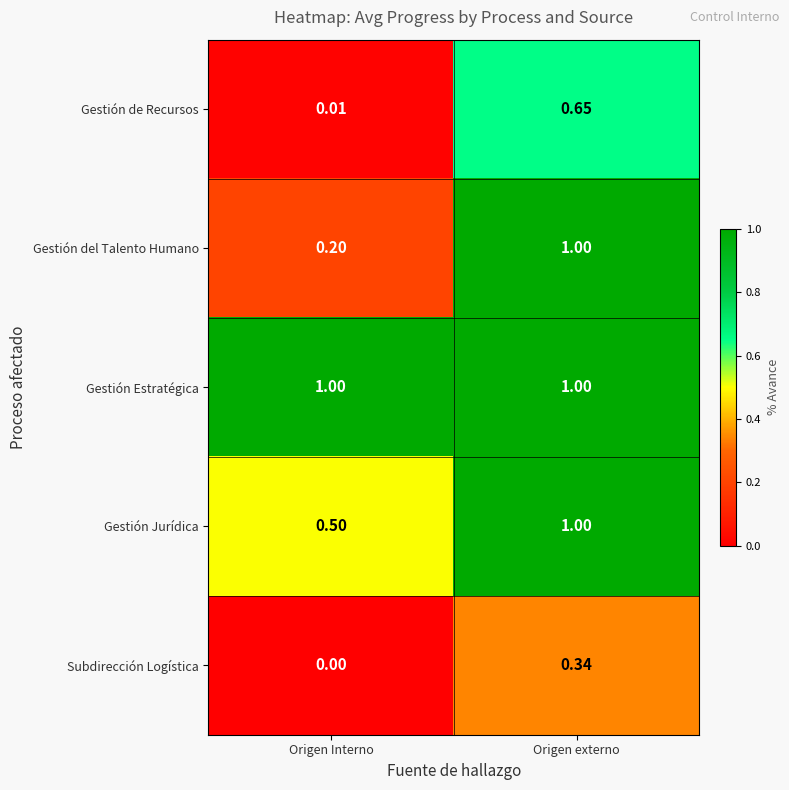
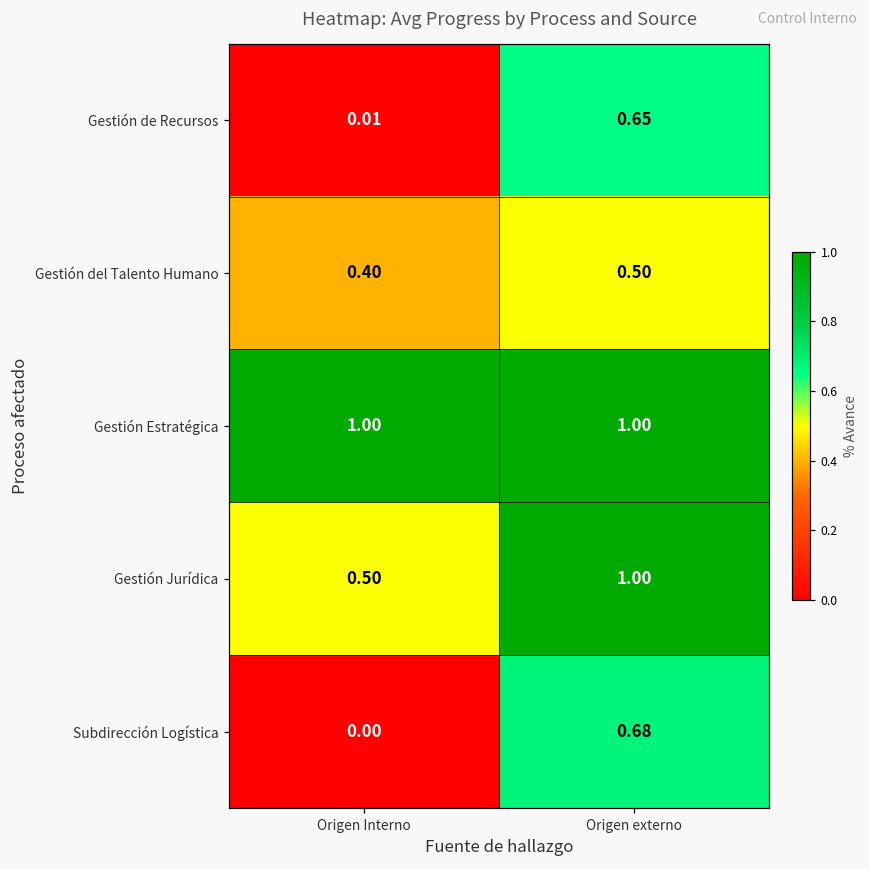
  {
    "Gestión de Recursos": {
      "Origen Interno": 0.01,
      "Origen externo": 0.65
    },
    "Gestión del Talento Humano": {
-     "Origen Interno": 0.20,
-     "Origen externo": 1.00
+     "Origen Interno": 0.40,
+     "Origen externo": 0.50
    },
    "Gestión Estratégica": {
      "Origen Interno": 1.00,
      "Origen externo": 1.00
    },
    "Gestión Jurídica": {
      "Origen Interno": 0.50,
      "Origen externo": 1.00
    },
    "Subdirección Logística": {
      "Origen Interno": 0.00,
-     "Origen externo": 0.34
+     "Origen externo": 0.68
    }
  }
